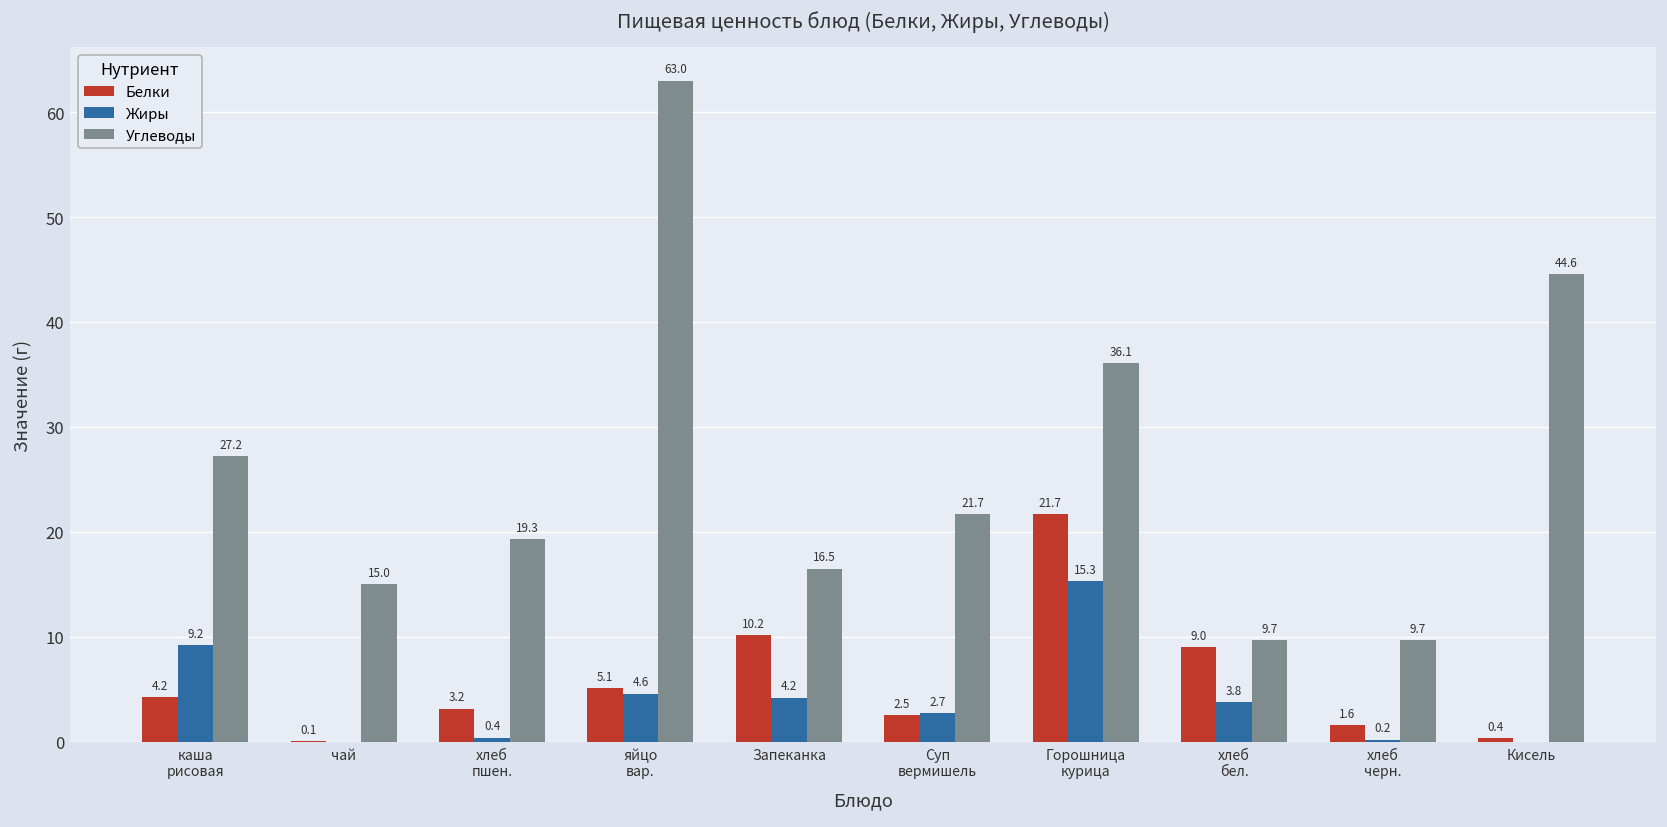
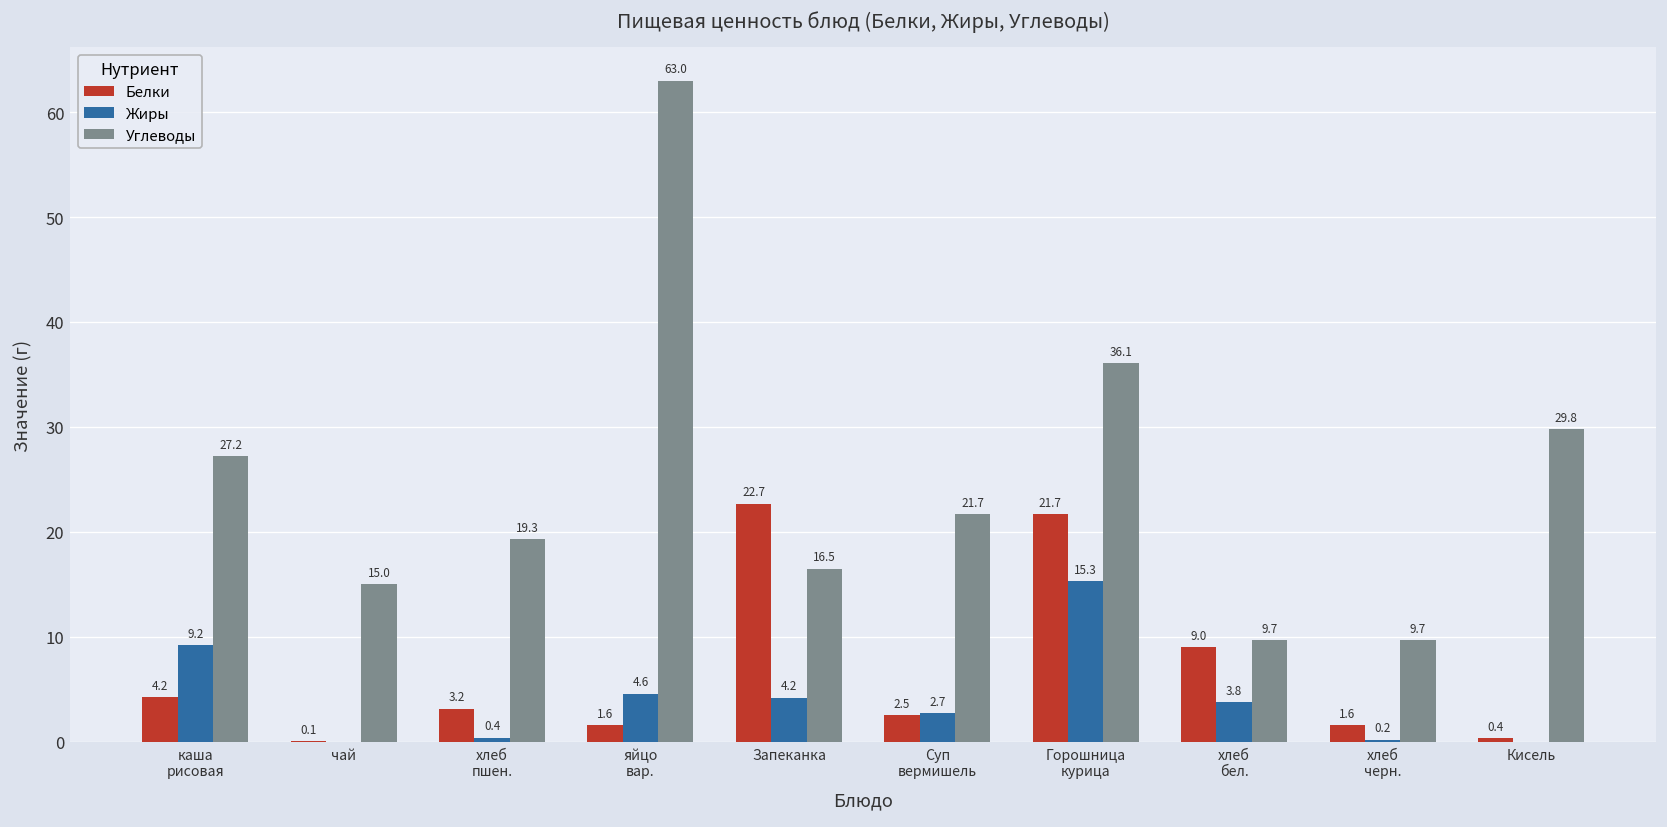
  {
    "Белки": {
      "каша рисовая": 4.2,
      "чай": 0.1,
      "хлеб пшен.": 3.2,
-     "яйцо вар.": 5.1,
-     "Запеканка": 10.2,
+     "яйцо вар.": 1.6,
+     "Запеканка": 22.7,
      "Суп вермишель": 2.5,
      "Горошница курица": 21.7,
      "хлеб бел.": 9.0,
      "хлеб черн.": 1.6,
      "Кисель": 0.4
    },
    "Жиры": {
      "каша рисовая": 9.2,
      "хлеб пшен.": 0.4,
      "яйцо вар.": 4.6,
      "Запеканка": 4.2,
      "Суп вермишель": 2.7,
      "Горошница курица": 15.3,
      "хлеб бел.": 3.8,
      "хлеб черн.": 0.2
    },
    "Углеводы": {
      "каша рисовая": 27.2,
      "чай": 15.0,
      "хлеб пшен.": 19.3,
      "яйцо вар.": 63.0,
      "Запеканка": 16.5,
      "Суп вермишель": 21.7,
      "Горошница курица": 36.1,
      "хлеб бел.": 9.7,
      "хлеб черн.": 9.7,
-     "Кисель": 44.6
+     "Кисель": 29.8
    }
  }
